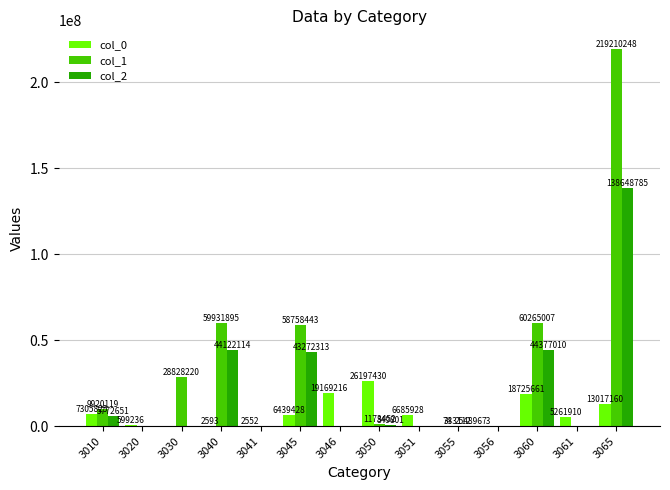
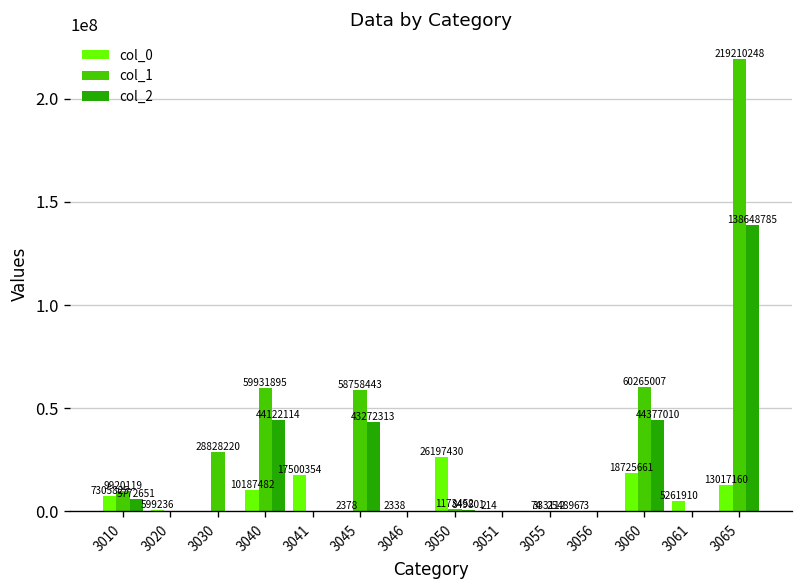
  {
    "col_0": {
      "3020": 599236,
-     "3040": 2593,
-     "3041": 2552,
-     "3045": 6439428,
-     "3046": 19169216,
+     "3040": 10187482,
+     "3041": 17500354,
+     "3045": 2378,
+     "3046": 2338,
      "3050": 26197430,
-     "3051": 6685928,
+     "3051": 214,
      "3056": 73,
      "3060": 18725661,
      "3061": 5261910,
      "3065": 13017160
    }
  }
